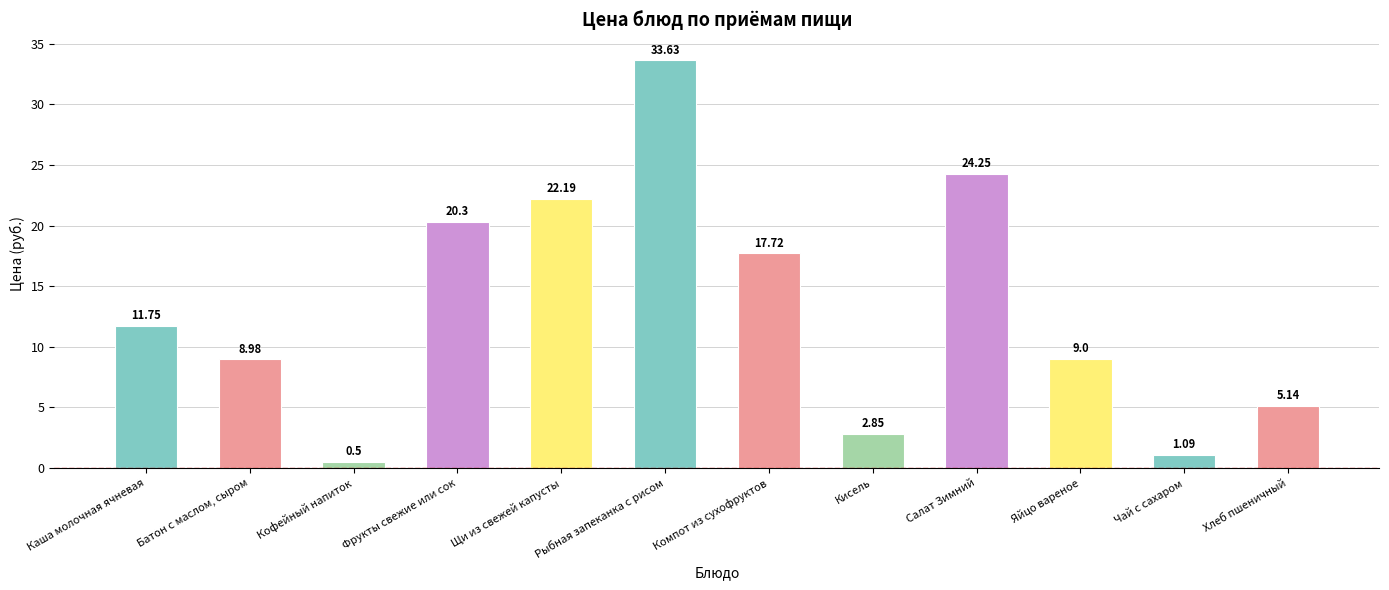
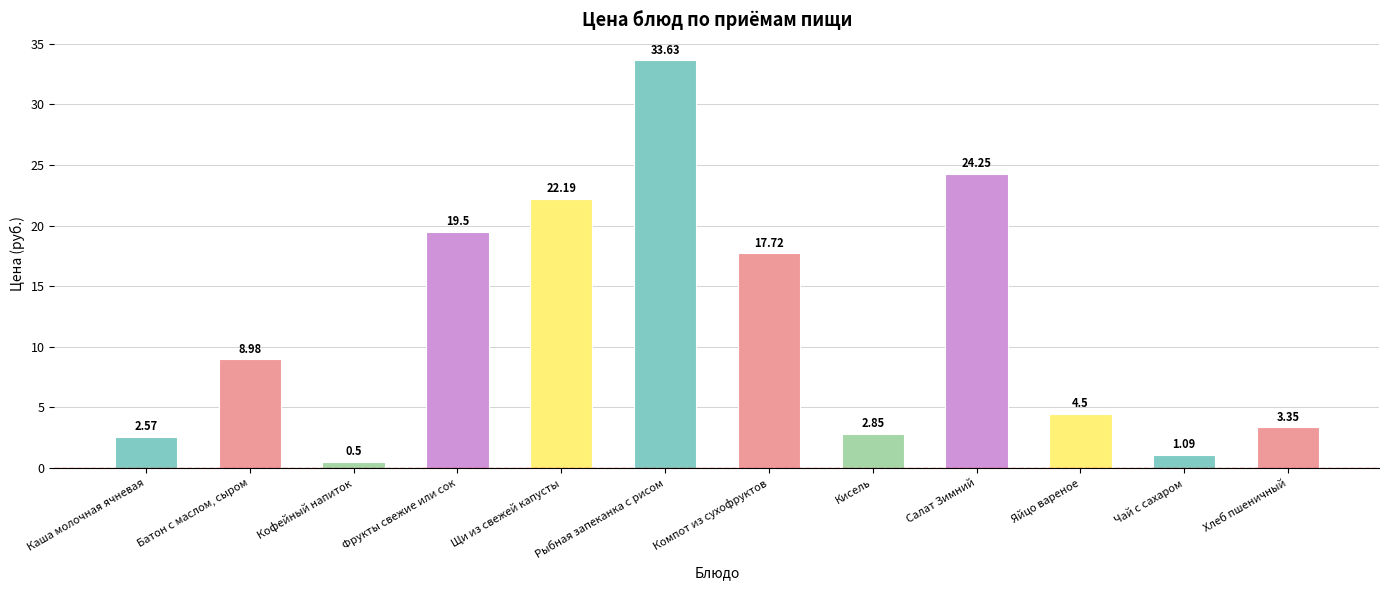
  {
-   "Каша молочная ячневая": 11.75,
+   "Каша молочная ячневая": 2.57,
    "Батон с маслом, сыром": 8.98,
    "Кофейный напиток": 0.5,
-   "Фрукты свежие или сок": 20.3,
+   "Фрукты свежие или сок": 19.5,
    "Щи из свежей капусты": 22.19,
    "Рыбная запеканка с рисом": 33.63,
    "Компот из сухофруктов": 17.72,
    "Кисель": 2.85,
    "Салат Зимний": 24.25,
-   "Яйцо вареное": 9.0,
+   "Яйцо вареное": 4.5,
    "Чай с сахаром": 1.09,
-   "Хлеб пшеничный": 5.14
+   "Хлеб пшеничный": 3.35
  }
